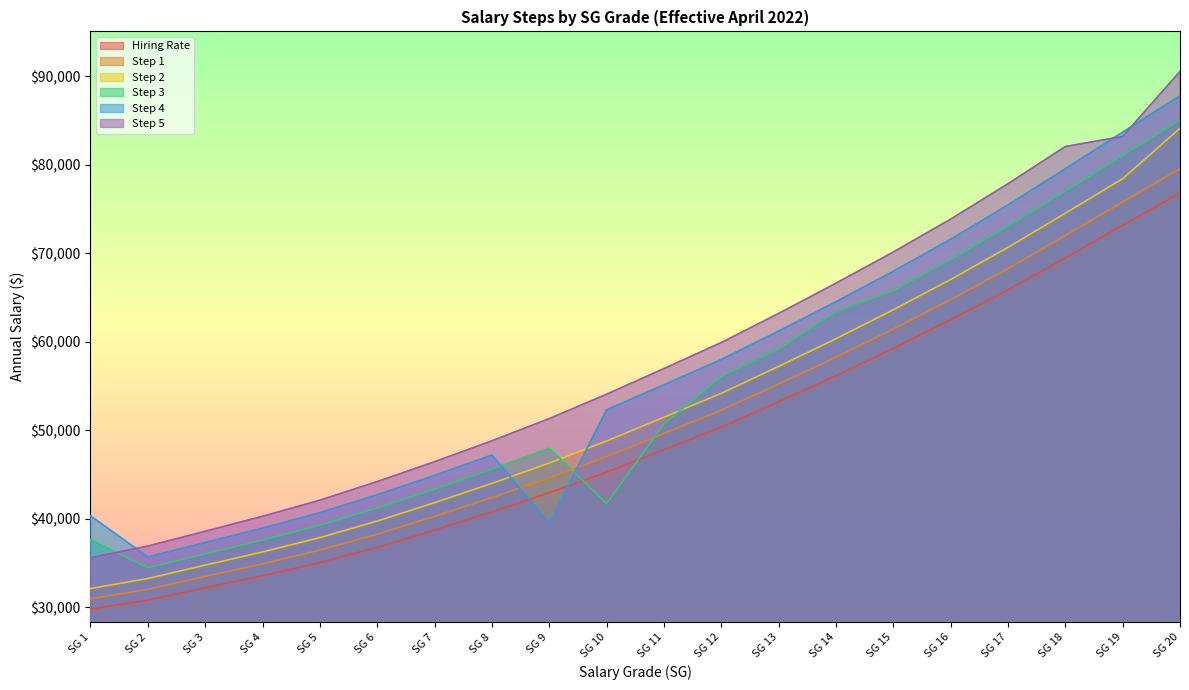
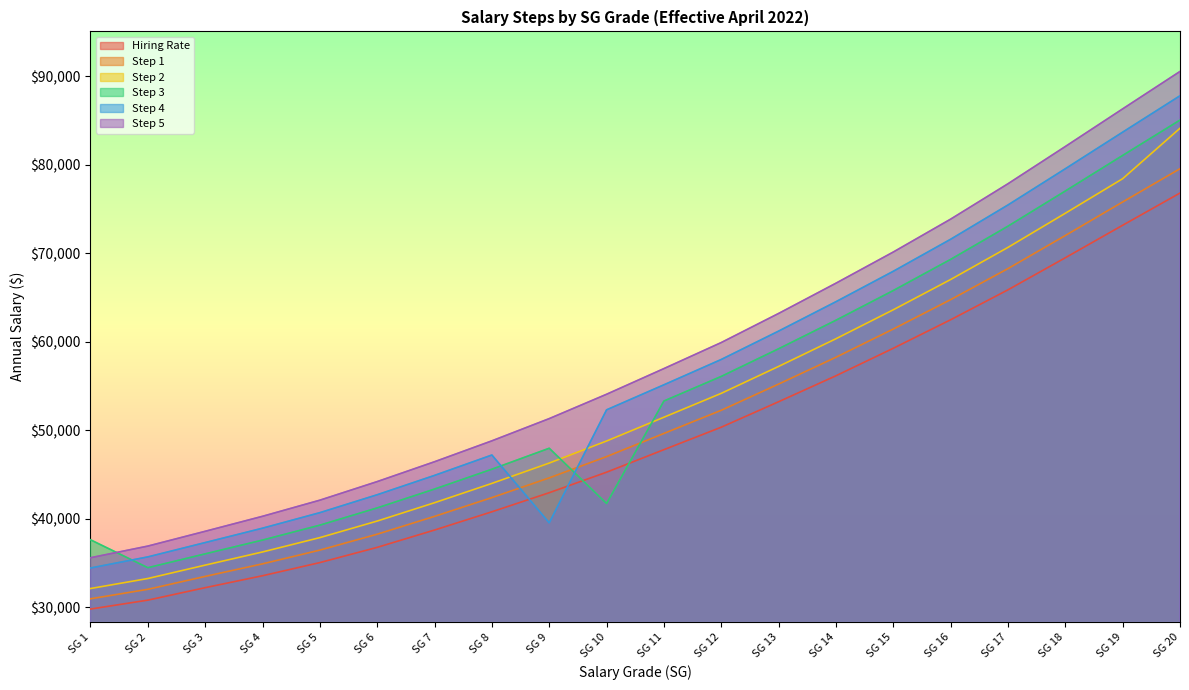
  {
    "Step 2": {
      "SG 1": "$32,000",
      "SG 2": "$33,000",
      "SG 3": "$35,000",
      "SG 4": "$36,000",
      "SG 5": "$38,000",
      "SG 6": "$40,000",
      "SG 7": "$42,000",
      "SG 8": "$44,000",
      "SG 9": "$46,000",
      "SG 10": "$49,000",
      "SG 11": "$51,000",
      "SG 12": "$54,000",
      "SG 13": "$57,000",
      "SG 14": "$60,000",
      "SG 15": "$64,000",
      "SG 16": "$67,000",
      "SG 17": "$71,000",
      "SG 18": "$75,000",
      "SG 19": "$78,000",
      "SG 20": "$84,000"
    },
    "Step 3": {
      "SG 1": "$38,000",
      "SG 2": "$34,000",
      "SG 3": "$36,000",
      "SG 4": "$38,000",
      "SG 5": "$39,000",
      "SG 6": "$41,000",
      "SG 7": "$43,000",
      "SG 8": "$46,000",
      "SG 9": "$48,000",
      "SG 10": "$42,000",
-     "SG 11": "$51,000",
+     "SG 11": "$53,000",
      "SG 12": "$56,000",
      "SG 13": "$59,000",
-     "SG 14": "$63,000",
+     "SG 14": "$62,000",
      "SG 15": "$66,000",
      "SG 16": "$69,000",
      "SG 17": "$73,000",
      "SG 18": "$77,000",
      "SG 19": "$81,000",
      "SG 20": "$85,000"
    },
    "Step 4": {
-     "SG 1": "$40,000",
+     "SG 1": "$34,000",
      "SG 2": "$36,000",
      "SG 3": "$37,000",
      "SG 4": "$39,000",
      "SG 5": "$41,000",
      "SG 6": "$43,000",
      "SG 7": "$45,000",
      "SG 8": "$47,000",
      "SG 9": "$40,000",
      "SG 10": "$52,000",
      "SG 11": "$55,000",
      "SG 12": "$58,000",
      "SG 13": "$61,000",
      "SG 14": "$65,000",
      "SG 15": "$68,000",
      "SG 16": "$72,000",
      "SG 17": "$75,000",
      "SG 18": "$80,000",
      "SG 19": "$84,000",
      "SG 20": "$88,000"
    },
    "Step 5": {
      "SG 1": "$36,000",
      "SG 2": "$37,000",
      "SG 3": "$39,000",
      "SG 4": "$40,000",
      "SG 5": "$42,000",
      "SG 6": "$44,000",
      "SG 7": "$46,000",
      "SG 8": "$49,000",
      "SG 9": "$51,000",
      "SG 10": "$54,000",
      "SG 11": "$57,000",
      "SG 12": "$60,000",
      "SG 13": "$63,000",
      "SG 14": "$67,000",
      "SG 15": "$70,000",
      "SG 16": "$74,000",
      "SG 17": "$78,000",
      "SG 18": "$82,000",
-     "SG 19": "$83,000",
+     "SG 19": "$86,000",
      "SG 20": "$91,000"
    }
  }
